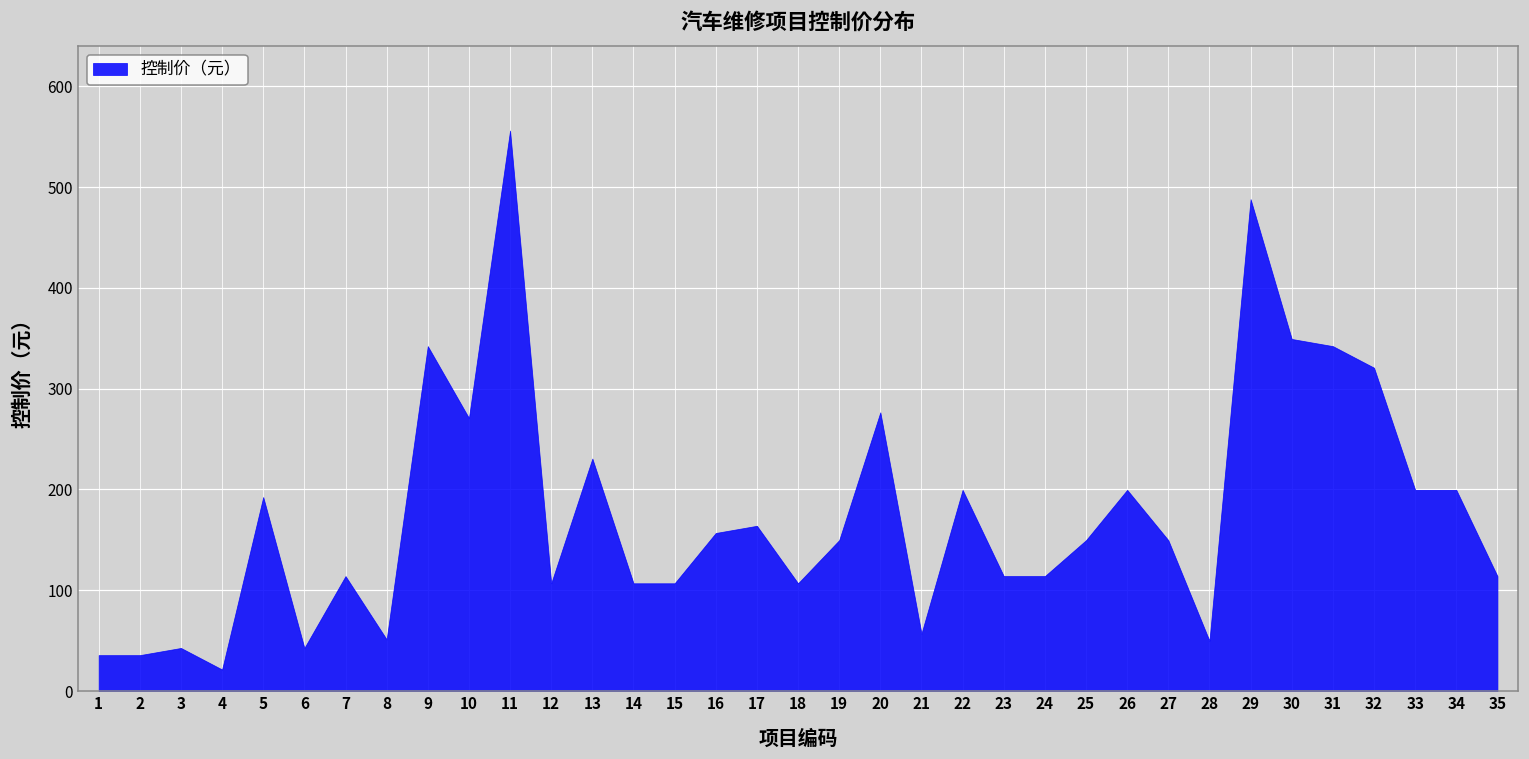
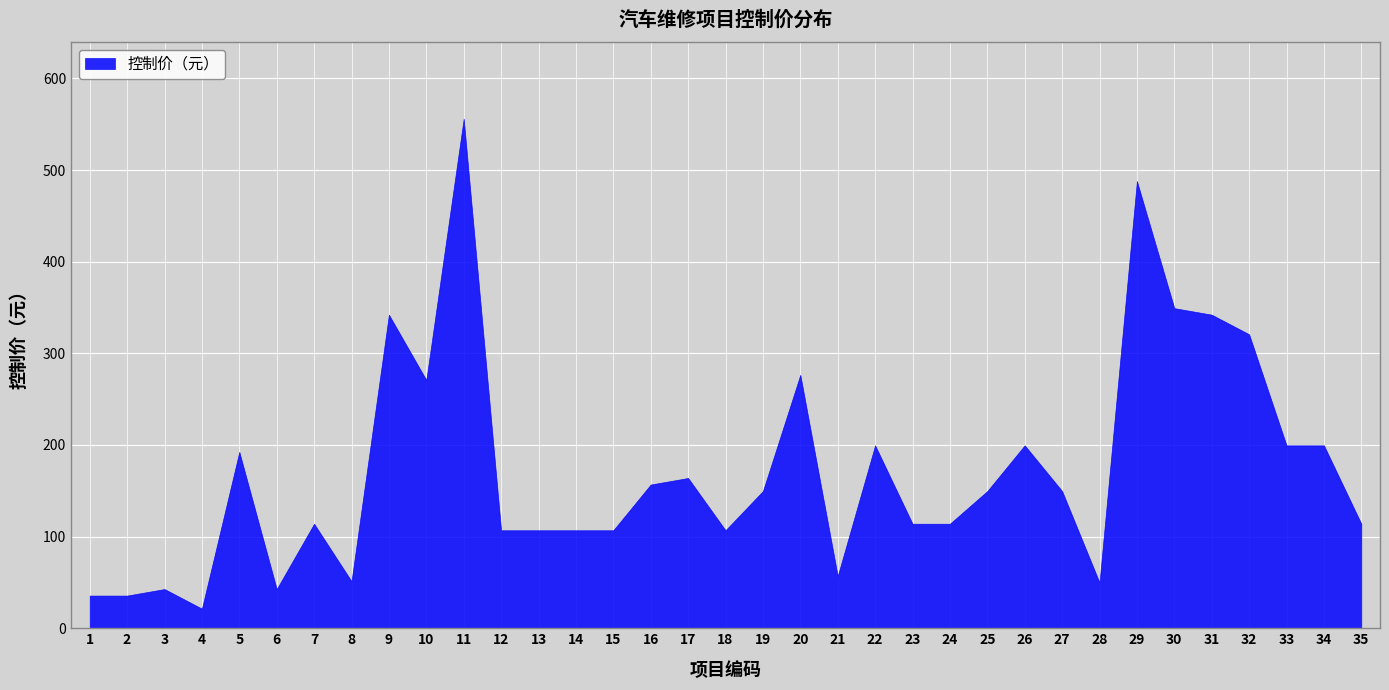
  {
    "1": 40,
    "2": 40,
    "3": 40,
    "4": 20,
    "5": 190,
    "6": 40,
    "7": 110,
    "8": 50,
    "9": 340,
    "10": 270,
    "11": 560,
    "12": 110,
-   "13": 230,
+   "13": 110,
    "14": 110,
    "15": 110,
    "16": 160,
    "17": 160,
    "18": 110,
    "19": 150,
    "20": 280,
    "21": 60,
    "22": 200,
    "23": 110,
    "24": 110,
    "25": 150,
    "26": 200,
    "27": 150,
    "28": 50,
    "29": 490,
    "30": 350,
    "31": 340,
    "32": 320,
    "33": 200,
    "34": 200,
    "35": 110
  }
